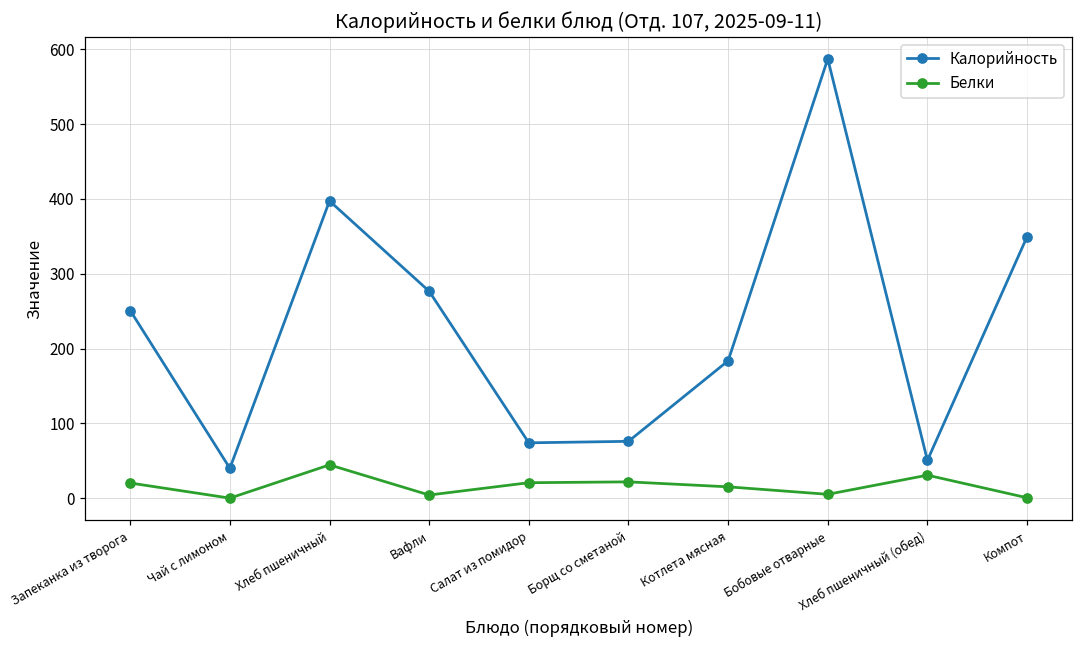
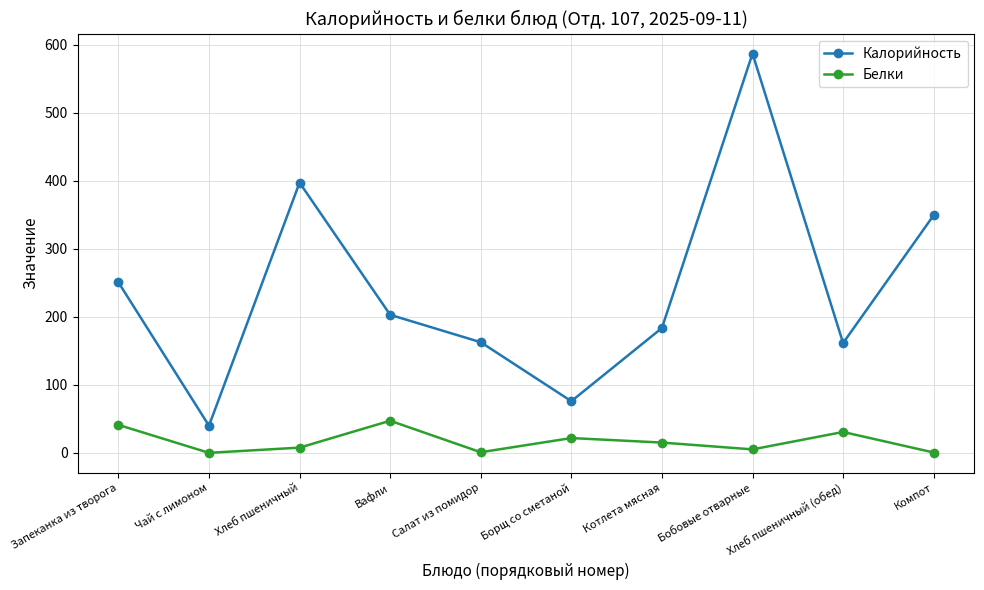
  {
    "Калорийность": {
      "Запеканка из творога": 250,
      "Чай с лимоном": 40,
      "Хлеб пшеничный": 400,
-     "Вафли": 280,
-     "Салат из помидор": 70,
+     "Вафли": 200,
+     "Салат из помидор": 160,
      "Борщ со сметаной": 80,
      "Котлета мясная": 180,
      "Бобовые отварные": 590,
-     "Хлеб пшеничный (обед)": 50,
+     "Хлеб пшеничный (обед)": 160,
      "Компот": 350
    },
    "Белки": {
-     "Запеканка из творога": 20,
+     "Запеканка из творога": 40,
      "Чай с лимоном": 0,
-     "Хлеб пшеничный": 40,
-     "Вафли": 0,
-     "Салат из помидор": 20,
+     "Хлеб пшеничный": 10,
+     "Вафли": 50,
+     "Салат из помидор": 0,
      "Борщ со сметаной": 20,
      "Котлета мясная": 20,
      "Бобовые отварные": 10,
      "Хлеб пшеничный (обед)": 30,
      "Компот": 0
    }
  }
